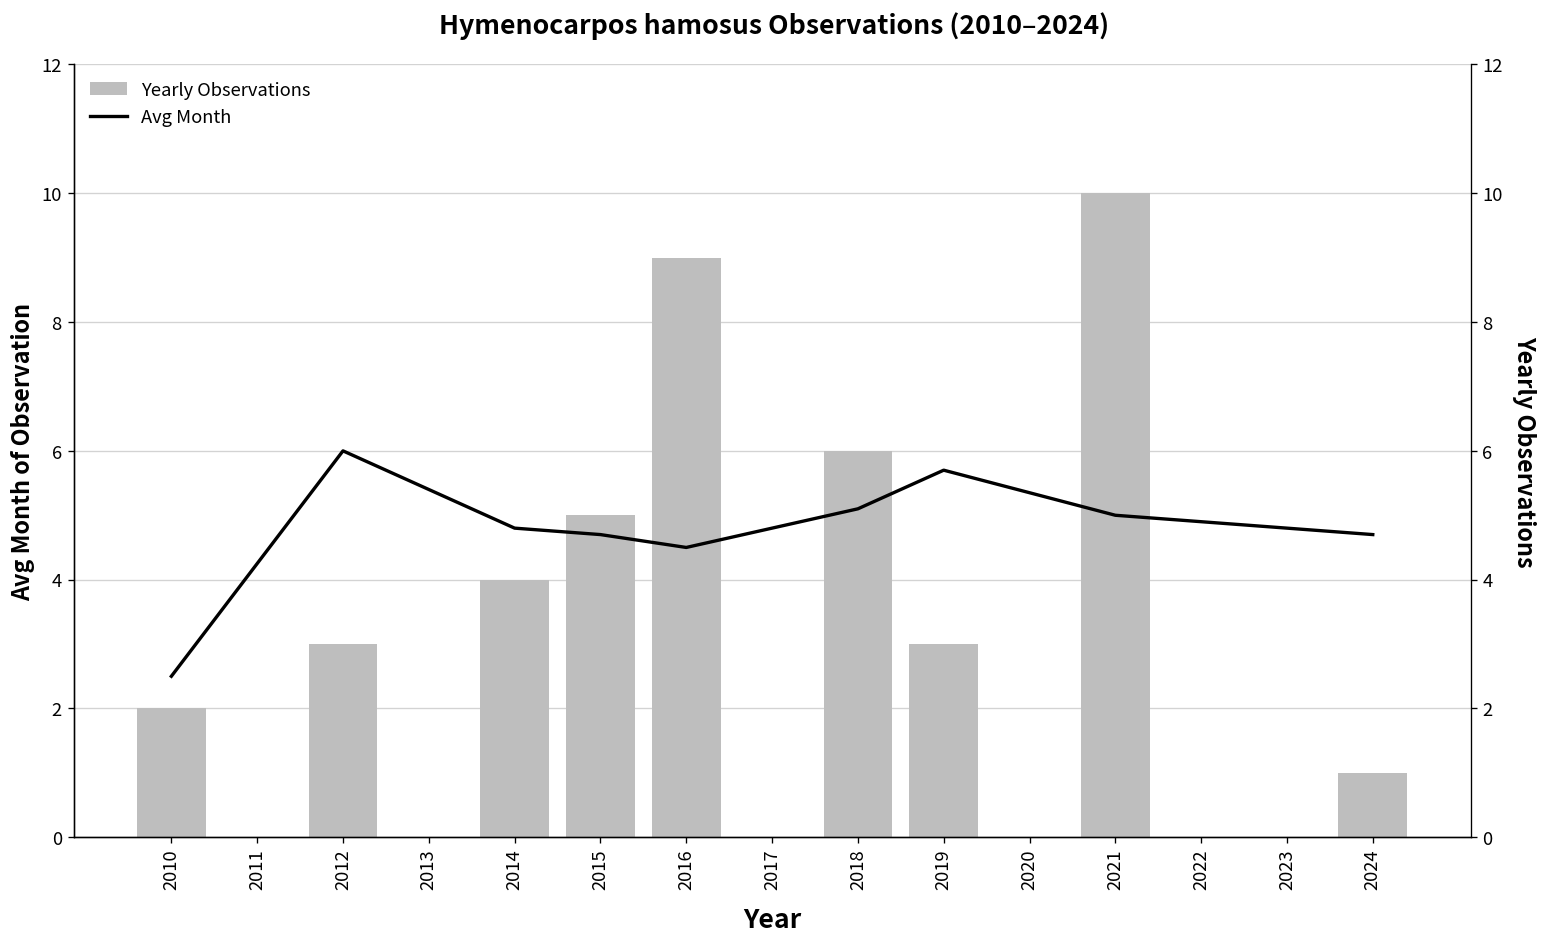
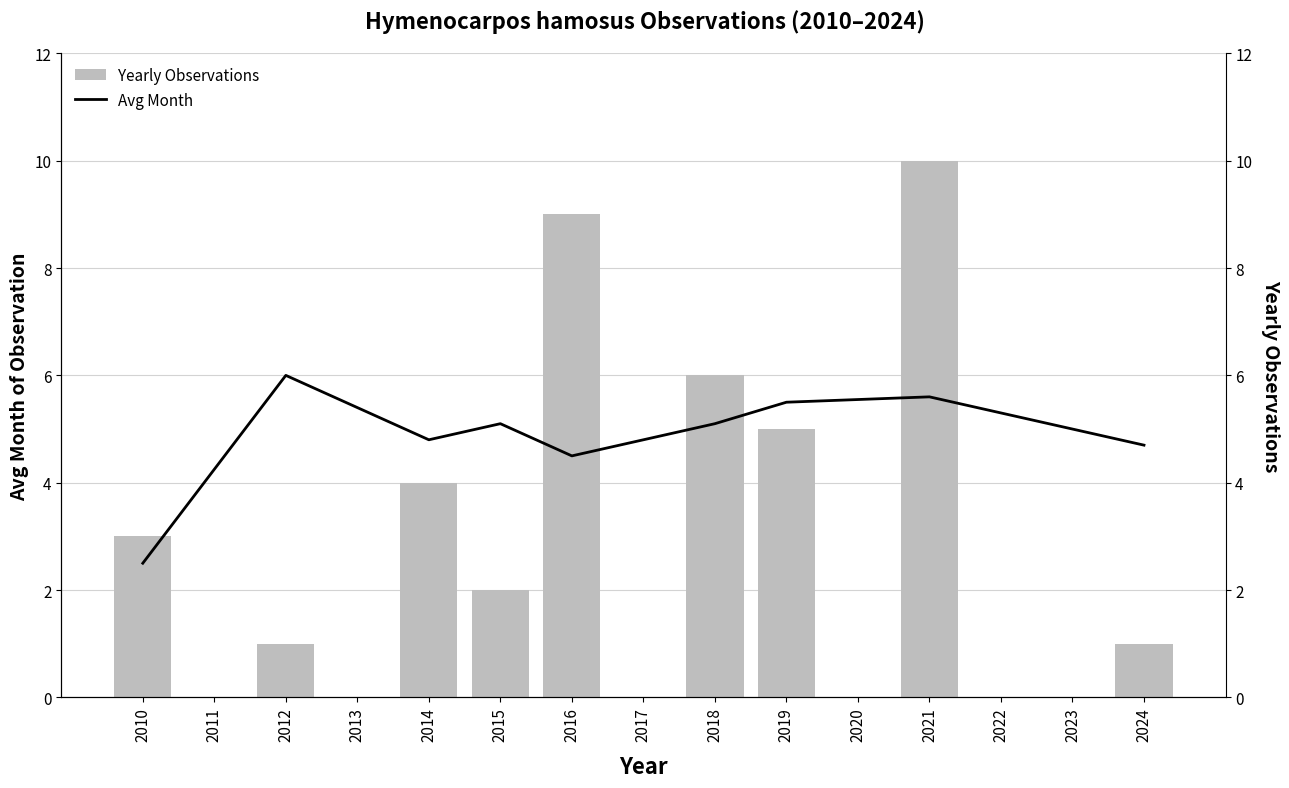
  {
    "Yearly Observations": {
-     "2010": 2,
+     "2010": 3,
      "2011": 0,
-     "2012": 3,
+     "2012": 1,
      "2013": 0,
      "2014": 4,
-     "2015": 5,
+     "2015": 2,
      "2016": 9,
      "2017": 0,
      "2018": 6,
-     "2019": 3,
+     "2019": 5,
      "2020": 0,
      "2021": 10,
      "2022": 0,
      "2023": 0,
      "2024": 1
    },
    "Avg Month": {
      "2010": 2.5,
      "2012": 6.0,
      "2014": 4.8,
-     "2015": 4.7,
+     "2015": 5.1,
      "2016": 4.5,
      "2018": 5.1,
-     "2019": 5.7,
-     "2021": 5.0,
+     "2019": 5.5,
+     "2021": 5.6,
      "2024": 4.7
    }
  }
